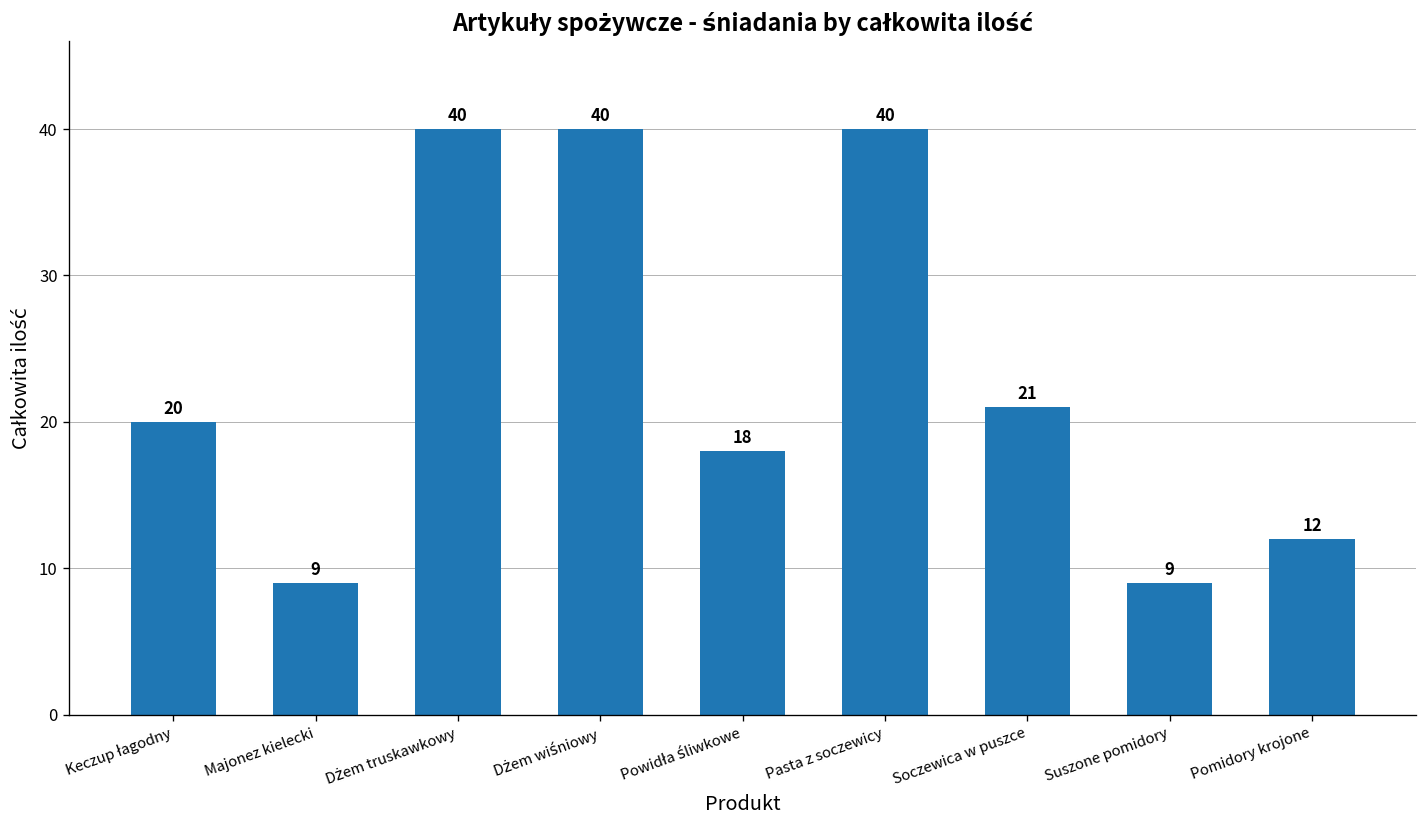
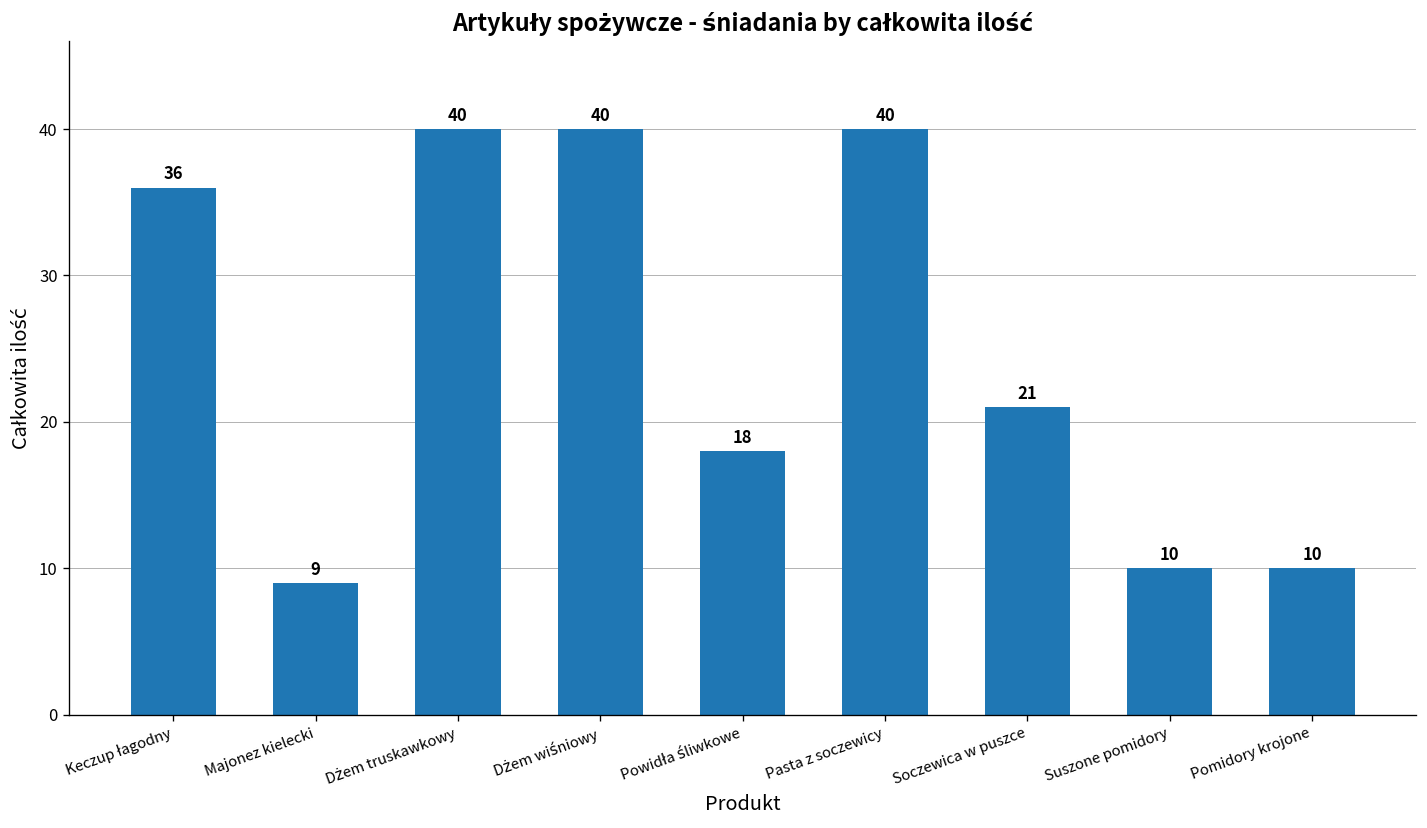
  {
-   "Keczup łagodny": 20,
+   "Keczup łagodny": 36,
    "Majonez kielecki": 9,
    "Dżem truskawkowy": 40,
    "Dżem wiśniowy": 40,
    "Powidła śliwkowe": 18,
    "Pasta z soczewicy": 40,
    "Soczewica w puszce": 21,
-   "Suszone pomidory": 9,
-   "Pomidory krojone": 12
+   "Suszone pomidory": 10,
+   "Pomidory krojone": 10
  }
